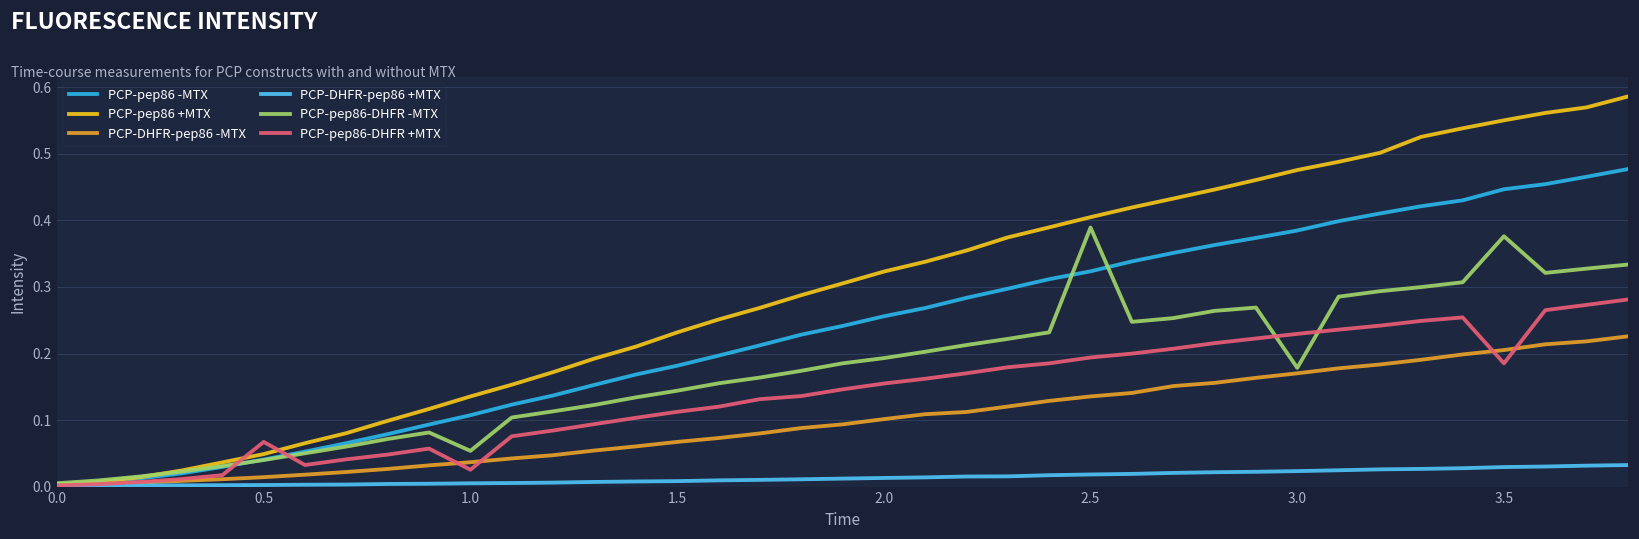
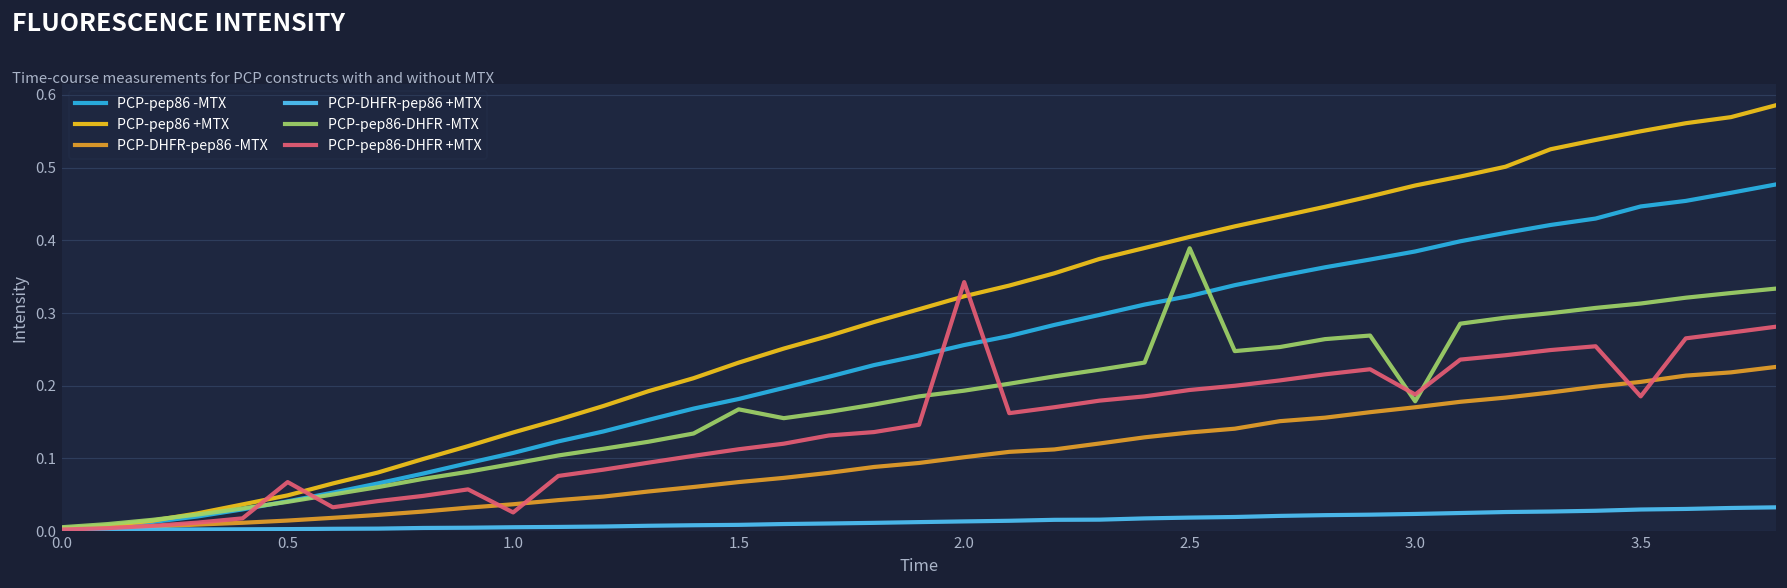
  {
    "PCP-pep86-DHFR -MTX": {
-     "1.0": 0.05,
-     "1.5": 0.14,
+     "1.0": 0.09,
+     "1.5": 0.17,
      "2.0": 0.19,
      "2.5": 0.39,
      "3.0": 0.18,
-     "3.5": 0.38
+     "3.5": 0.31
    },
    "PCP-pep86-DHFR +MTX": {
      "0.5": 0.07,
      "1.0": 0.03,
      "1.5": 0.11,
-     "2.0": 0.16,
+     "2.0": 0.34,
      "2.5": 0.19,
-     "3.0": 0.23,
+     "3.0": 0.19,
      "3.5": 0.19
    }
  }
